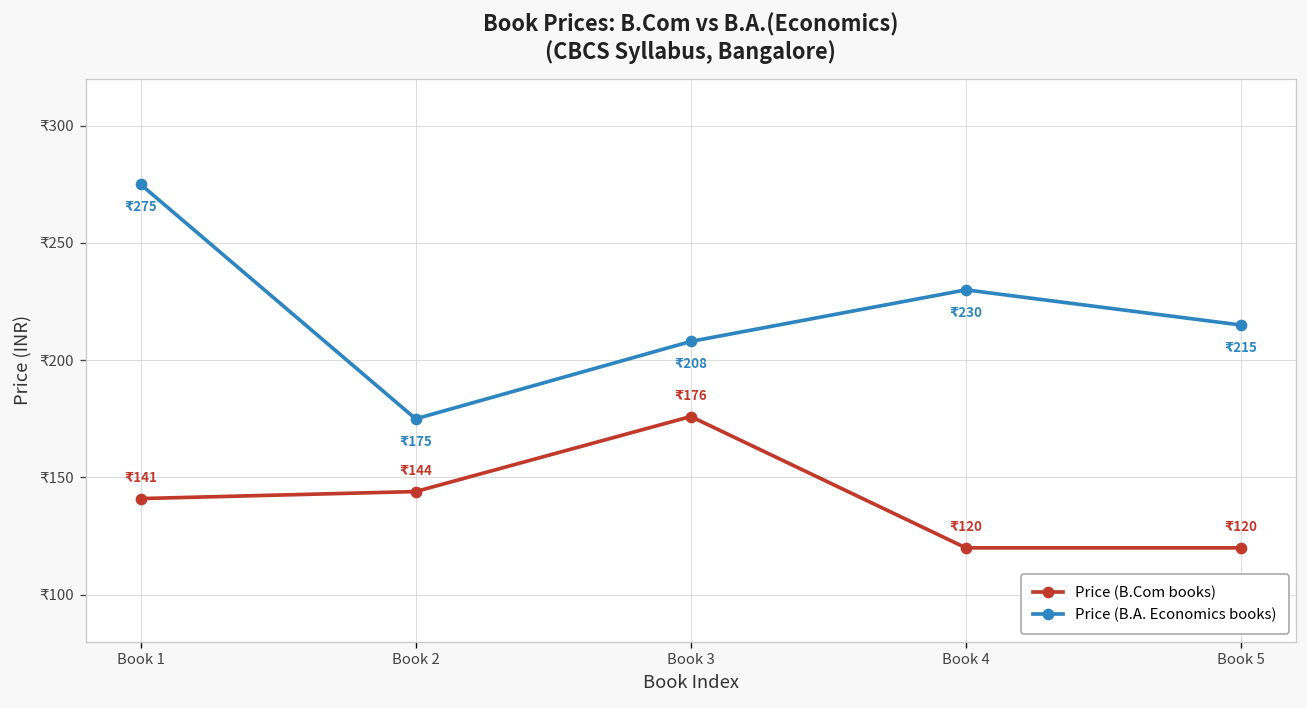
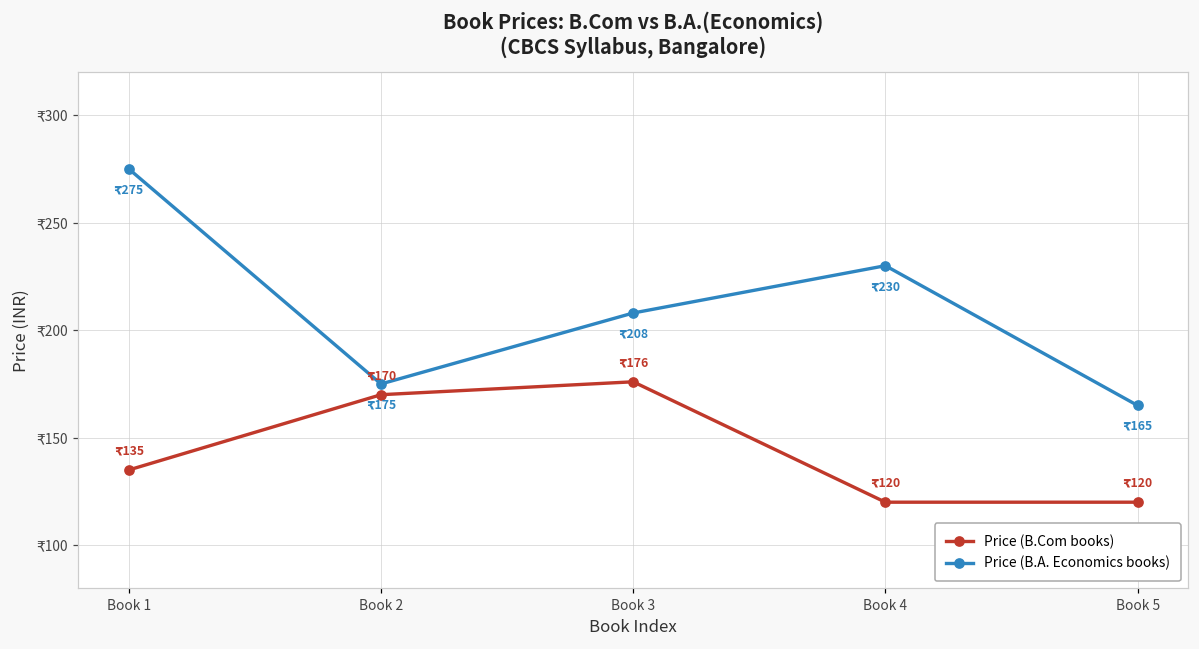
  {
    "Price (B.Com books)": {
-     "Book 1": 141,
-     "Book 2": 144,
+     "Book 1": 135,
+     "Book 2": 170,
      "Book 3": 176,
      "Book 4": 120,
      "Book 5": 120
    },
    "Price (B.A. Economics books)": {
      "Book 1": 275,
      "Book 2": 175,
      "Book 3": 208,
      "Book 4": 230,
-     "Book 5": 215
+     "Book 5": 165
    }
  }
